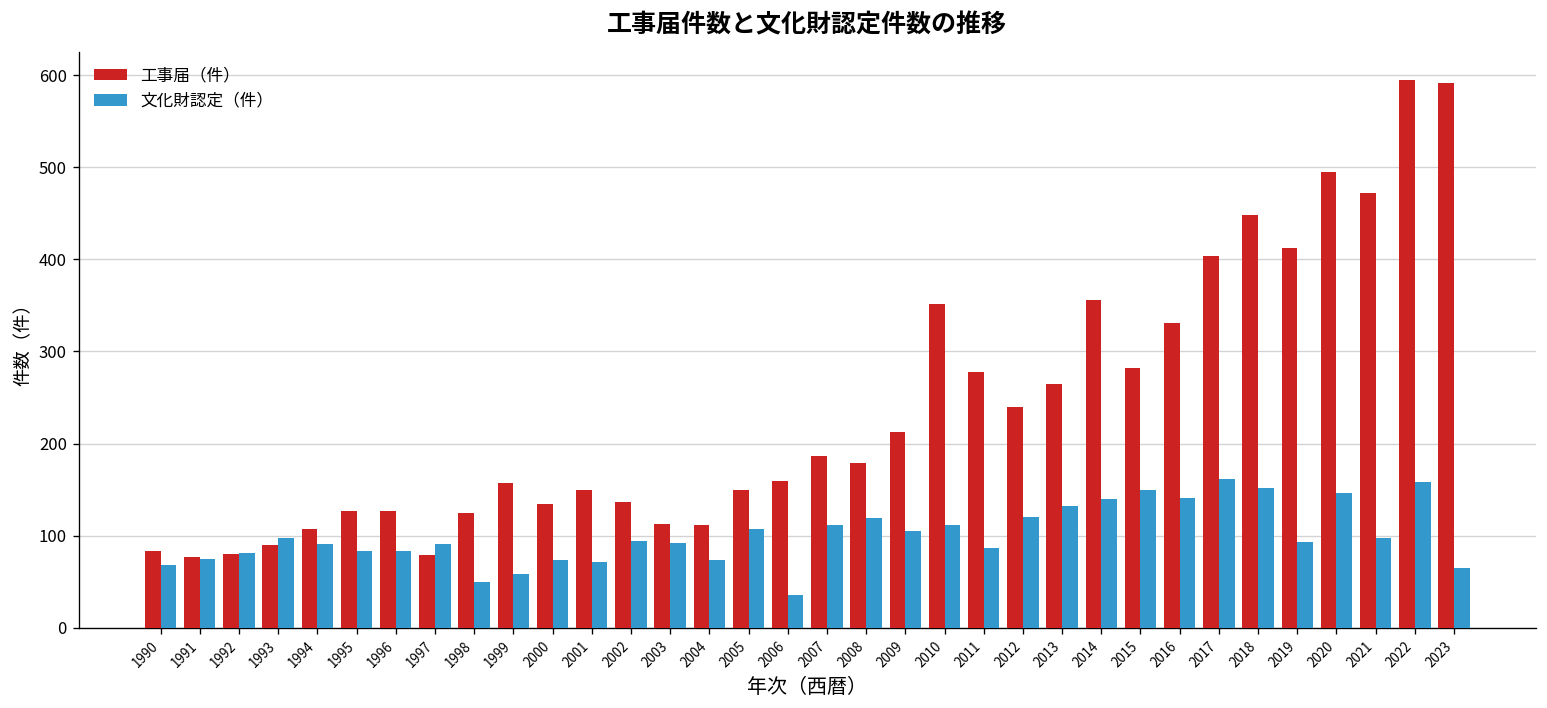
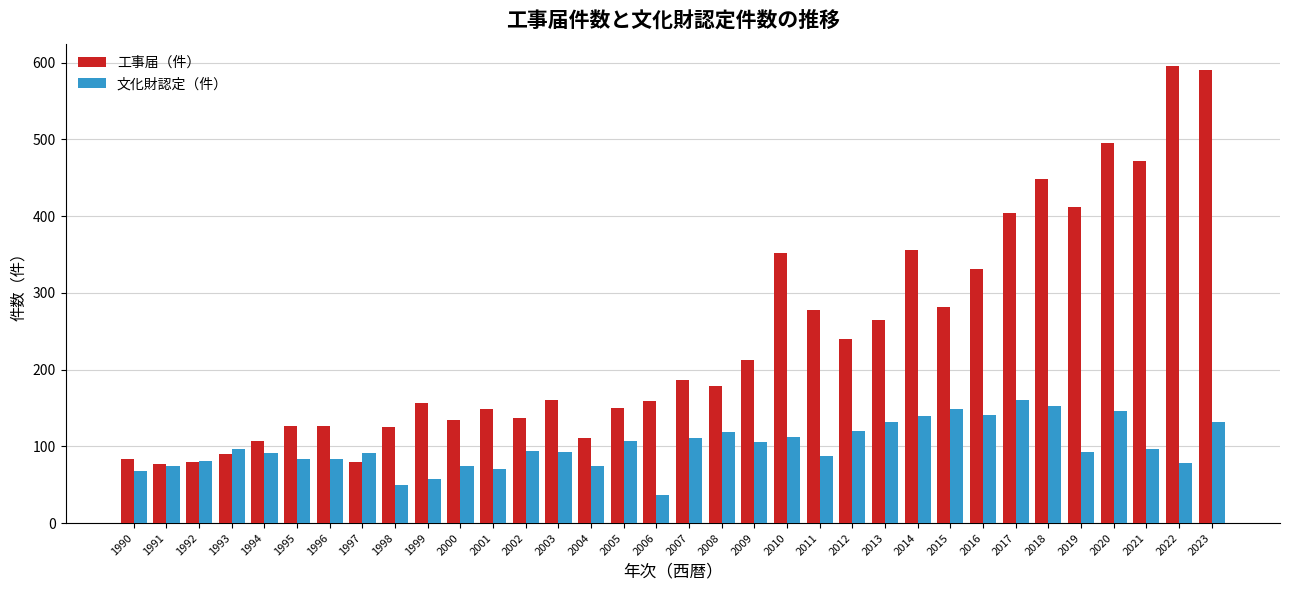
  {
    "工事届（件）": {
      "1990": 80,
      "1991": 80,
      "1992": 80,
      "1993": 90,
      "1994": 110,
      "1995": 130,
      "1996": 130,
      "1997": 80,
      "1998": 130,
      "1999": 160,
      "2000": 130,
      "2001": 150,
      "2002": 140,
-     "2003": 110,
+     "2003": 160,
      "2004": 110,
      "2005": 150,
      "2006": 160,
      "2007": 190,
      "2008": 180,
      "2009": 210,
      "2010": 350,
      "2011": 280,
      "2012": 240,
      "2013": 270,
      "2014": 360,
      "2015": 280,
      "2016": 330,
      "2017": 400,
      "2018": 450,
      "2019": 410,
      "2020": 500,
      "2021": 470,
      "2022": 600,
      "2023": 590
    },
    "文化財認定（件）": {
      "1990": 70,
      "1991": 80,
      "1992": 80,
      "1993": 100,
      "1994": 90,
      "1995": 80,
      "1996": 80,
      "1997": 90,
      "1998": 50,
      "1999": 60,
      "2000": 70,
      "2001": 70,
      "2002": 90,
      "2003": 90,
      "2004": 70,
      "2005": 110,
      "2006": 40,
      "2007": 110,
      "2008": 120,
      "2009": 110,
      "2010": 110,
      "2011": 90,
      "2012": 120,
      "2013": 130,
      "2014": 140,
      "2015": 150,
      "2016": 140,
      "2017": 160,
      "2018": 150,
      "2019": 90,
      "2020": 150,
      "2021": 100,
-     "2022": 160,
-     "2023": 70
+     "2022": 80,
+     "2023": 130
    }
  }
